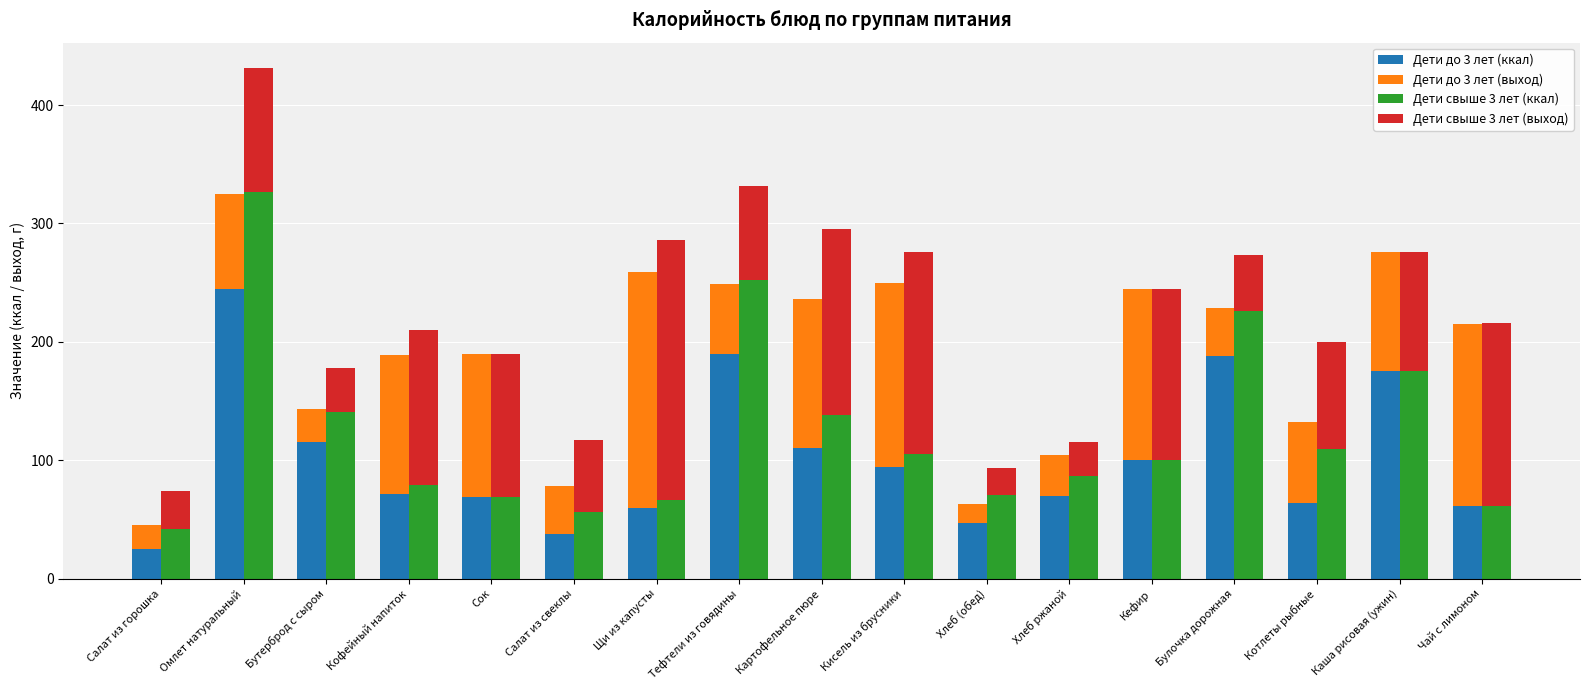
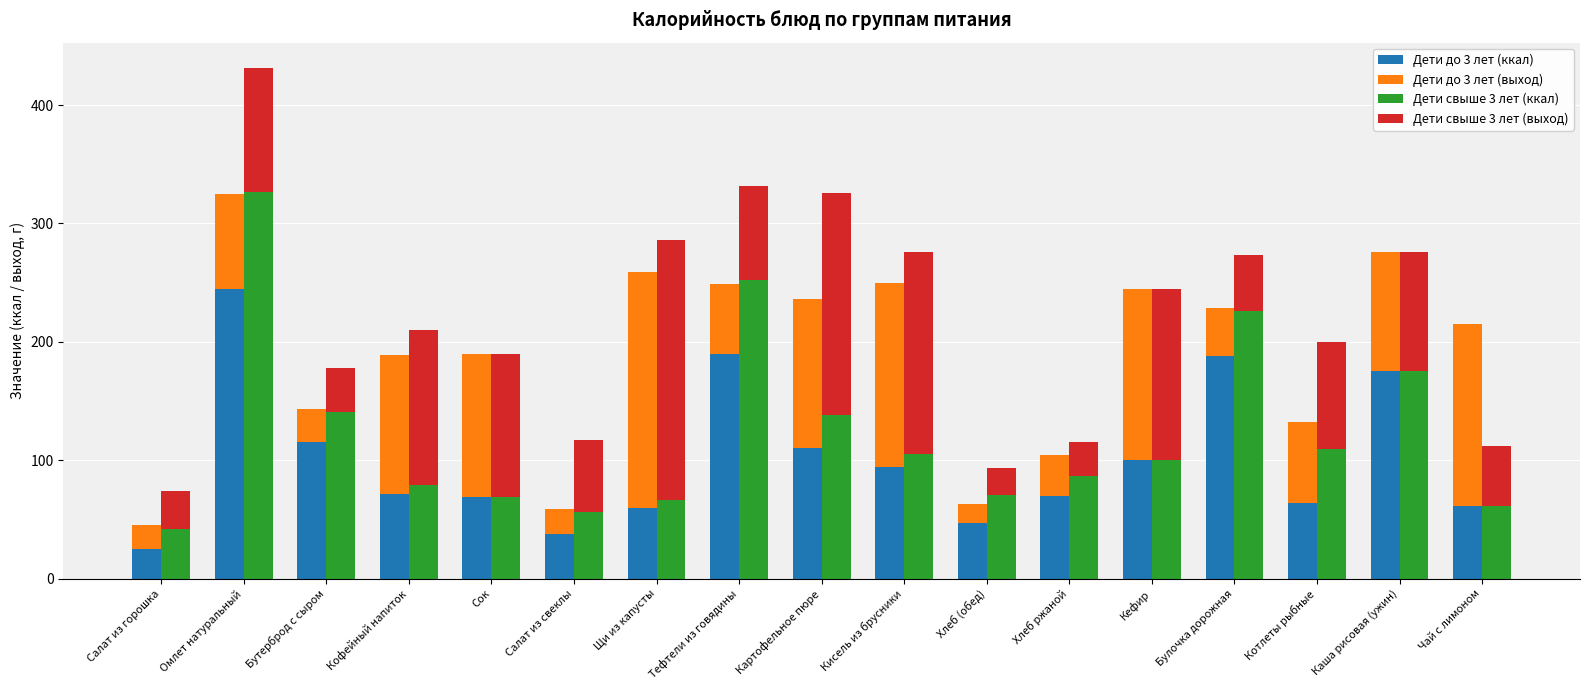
  {
    "Дети до 3 лет (ккал)": {
      "Салат из горошка": 25,
      "Омлет натуральный": 245,
      "Бутерброд с сыром": 115,
      "Кофейный напиток": 71,
      "Сок": 69,
      "Салат из свеклы": 38,
      "Щи из капусты": 60,
      "Тефтели из говядины": 189,
      "Картофельное пюре": 110,
      "Кисель из брусники": 95,
      "Хлеб (обед)": 47,
      "Хлеб ржаной": 70,
      "Кефир": 100,
      "Булочка дорожная": 188,
      "Котлеты рыбные": 64,
      "Каша рисовая (ужин)": 175,
      "Чай с лимоном": 61
    },
    "Дети до 3 лет (выход)": {
      "Салат из горошка": 20,
      "Омлет натуральный": 80,
      "Бутерброд с сыром": 28,
      "Кофейный напиток": 118,
      "Сок": 121,
-     "Салат из свеклы": 41,
+     "Салат из свеклы": 21,
      "Щи из капусты": 199,
      "Тефтели из говядины": 59,
      "Картофельное пюре": 126,
      "Кисель из брусники": 155,
      "Хлеб (обед)": 16,
      "Хлеб ржаной": 35,
      "Кефир": 145,
      "Булочка дорожная": 40,
      "Котлеты рыбные": 69,
      "Каша рисовая (ужин)": 101,
      "Чай с лимоном": 154
    },
    "Дети свыше 3 лет (ккал)": {
      "Салат из горошка": 42,
      "Омлет натуральный": 326,
      "Бутерброд с сыром": 141,
      "Кофейный напиток": 79,
      "Сок": 69,
      "Салат из свеклы": 56,
      "Щи из капусты": 66,
      "Тефтели из говядины": 253,
      "Картофельное пюре": 138,
      "Кисель из брусники": 105,
      "Хлеб (обед)": 71,
      "Хлеб ржаной": 87,
      "Кефир": 100,
      "Булочка дорожная": 226,
      "Котлеты рыбные": 109,
      "Каша рисовая (ужин)": 175,
      "Чай с лимоном": 61
    },
    "Дети свыше 3 лет (выход)": {
      "Салат из горошка": 32,
      "Омлет натуральный": 105,
      "Бутерброд с сыром": 37,
      "Кофейный напиток": 131,
      "Сок": 121,
      "Салат из свеклы": 61,
      "Щи из капусты": 220,
      "Тефтели из говядины": 79,
-     "Картофельное пюре": 157,
+     "Картофельное пюре": 188,
      "Кисель из брусники": 171,
      "Хлеб (обед)": 23,
      "Хлеб ржаной": 28,
      "Кефир": 145,
      "Булочка дорожная": 47,
      "Котлеты рыбные": 91,
      "Каша рисовая (ужин)": 101,
-     "Чай с лимоном": 155
+     "Чай с лимоном": 51
    }
  }
